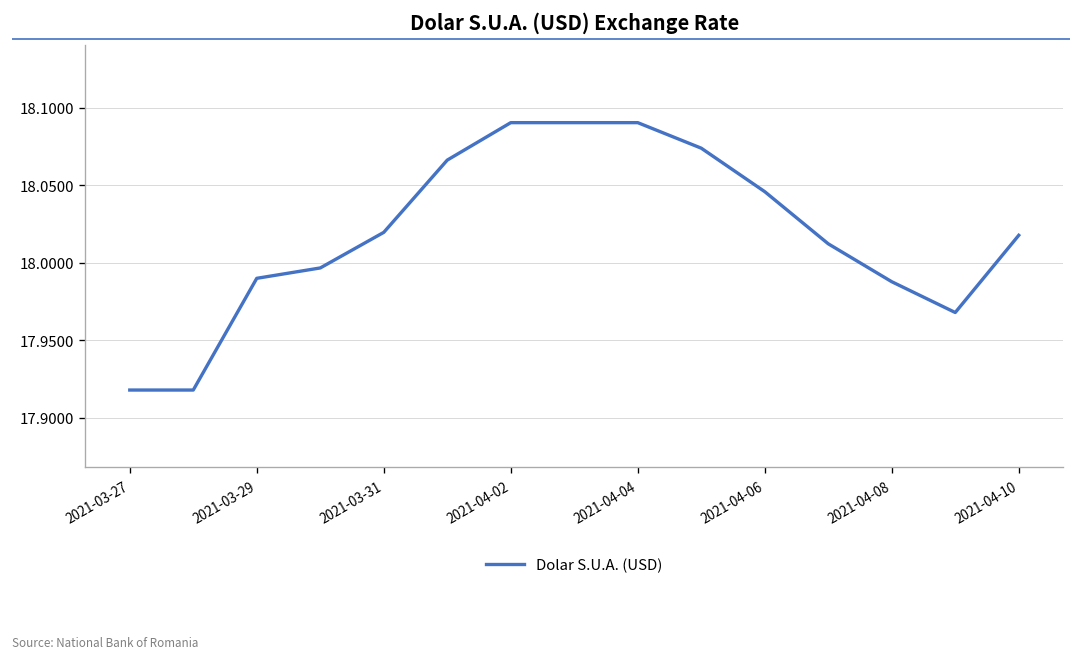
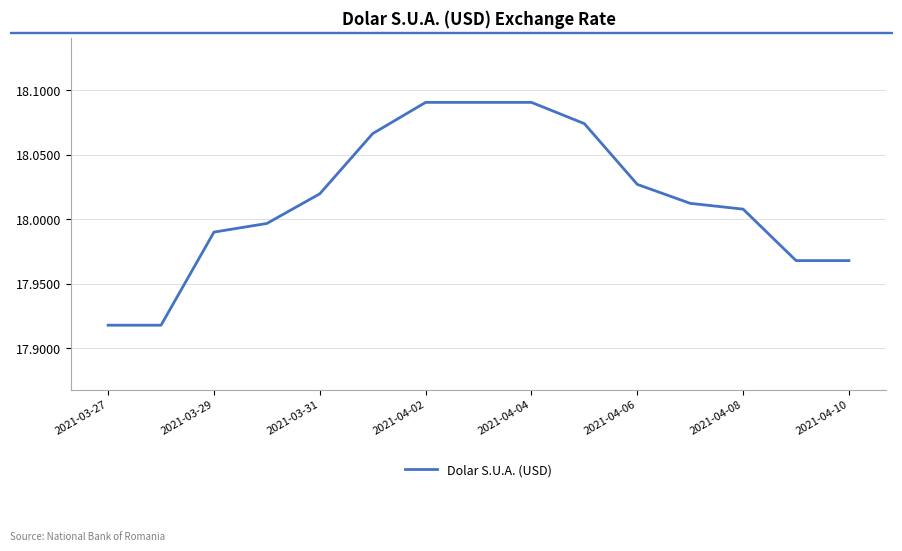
  {
    "2021-03-27": 17.918,
    "2021-03-29": 17.990,
    "2021-03-31": 18.020,
    "2021-04-02": 18.091,
    "2021-04-04": 18.091,
-   "2021-04-06": 18.046,
-   "2021-04-08": 17.988,
-   "2021-04-10": 18.018
+   "2021-04-06": 18.027,
+   "2021-04-08": 18.008,
+   "2021-04-10": 17.968
  }
